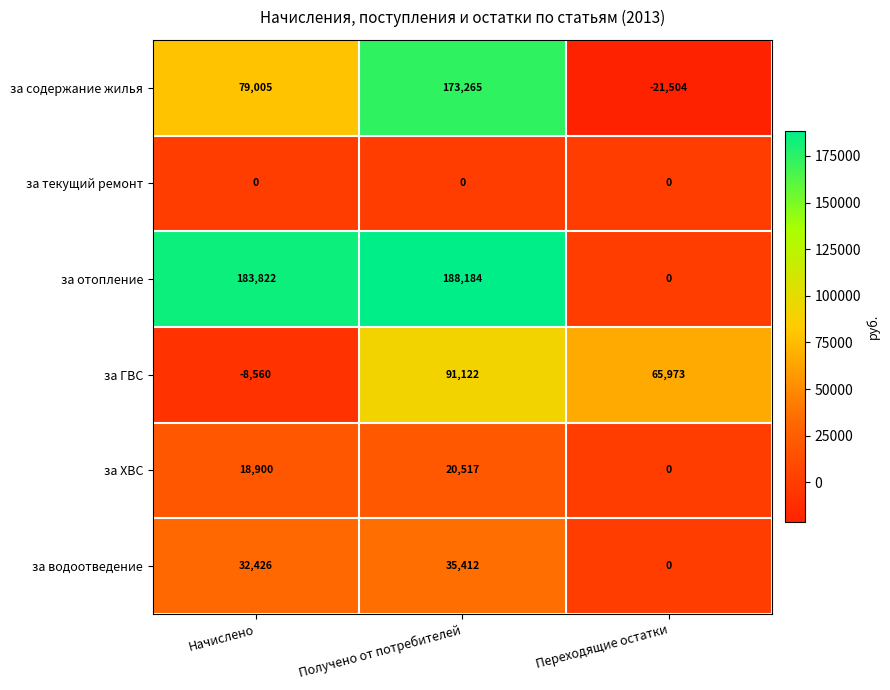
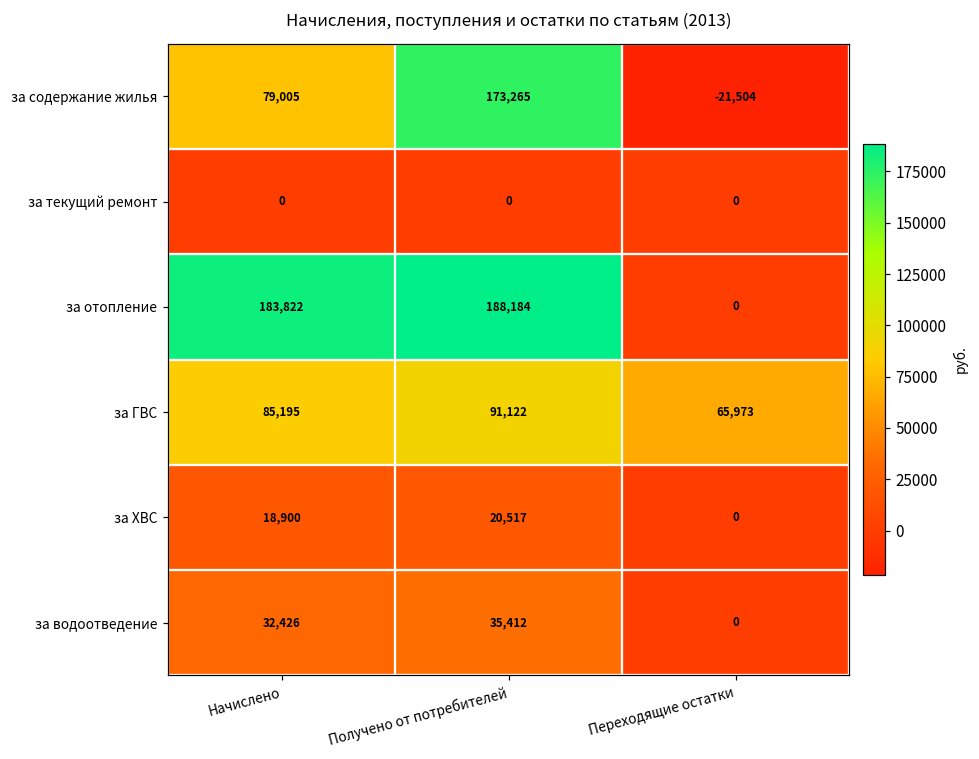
  {
    "за содержание жилья": {
      "Начислено": "79,005",
      "Получено от потребителей": "173,265",
      "Переходящие остатки": "-21,504"
    },
    "за текущий ремонт": {
      "Начислено": "0",
      "Получено от потребителей": "0",
      "Переходящие остатки": "0"
    },
    "за отопление": {
      "Начислено": "183,822",
      "Получено от потребителей": "188,184",
      "Переходящие остатки": "0"
    },
    "за ГВС": {
-     "Начислено": "-8,560",
+     "Начислено": "85,195",
      "Получено от потребителей": "91,122",
      "Переходящие остатки": "65,973"
    },
    "за ХВС": {
      "Начислено": "18,900",
      "Получено от потребителей": "20,517",
      "Переходящие остатки": "0"
    },
    "за водоотведение": {
      "Начислено": "32,426",
      "Получено от потребителей": "35,412",
      "Переходящие остатки": "0"
    }
  }
